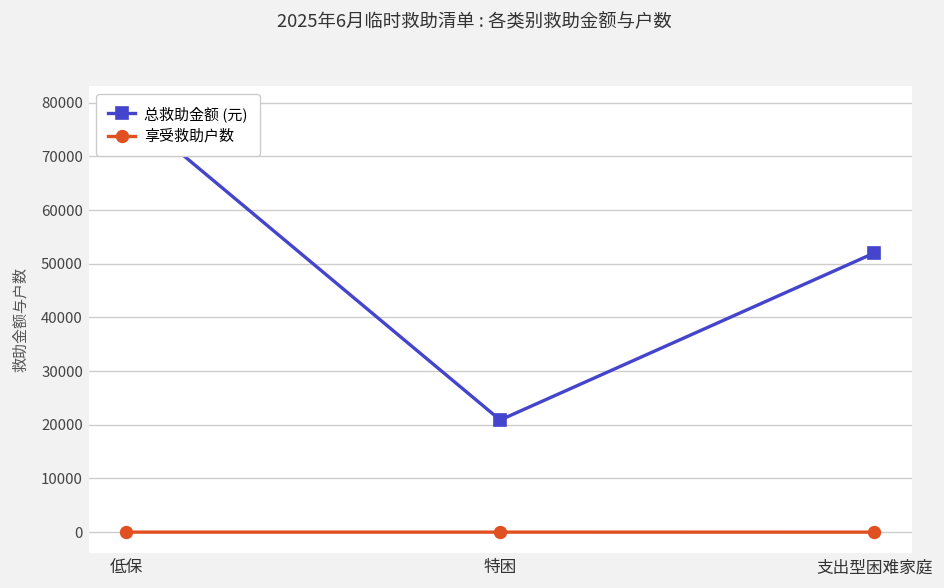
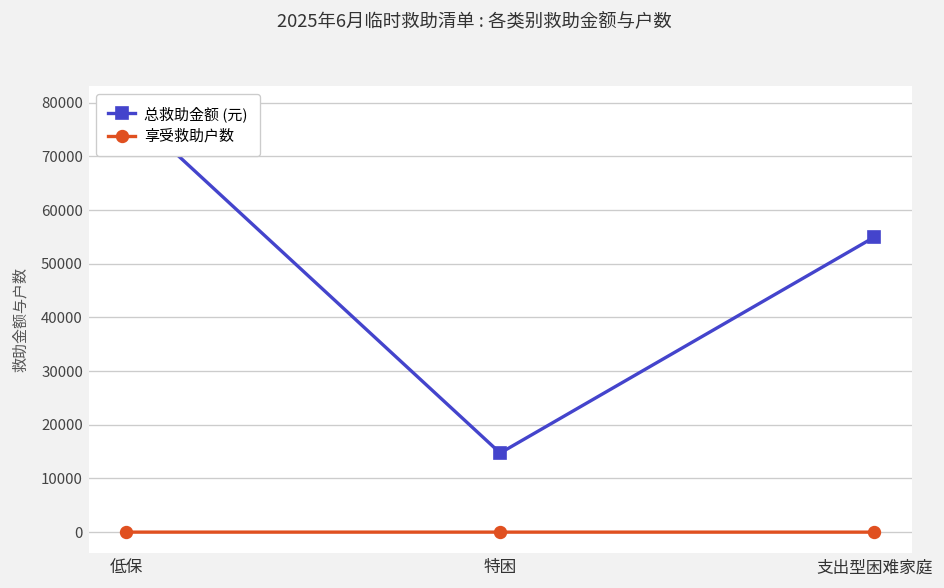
  {
    "总救助金额 (元)": {
-     "特困": 21000,
-     "支出型困难家庭": 52000
+     "特困": 15000,
+     "支出型困难家庭": 55000
    },
    "享受救助户数": {
      "低保": 0,
      "特困": 0,
      "支出型困难家庭": 0
    }
  }
